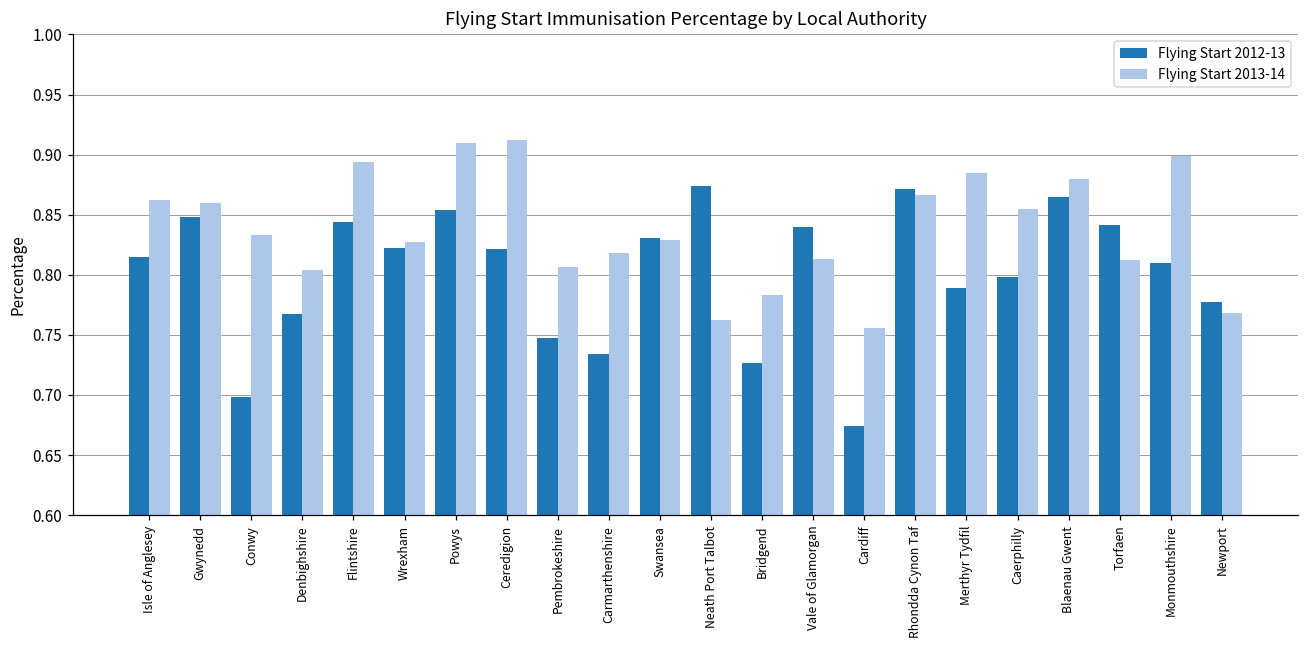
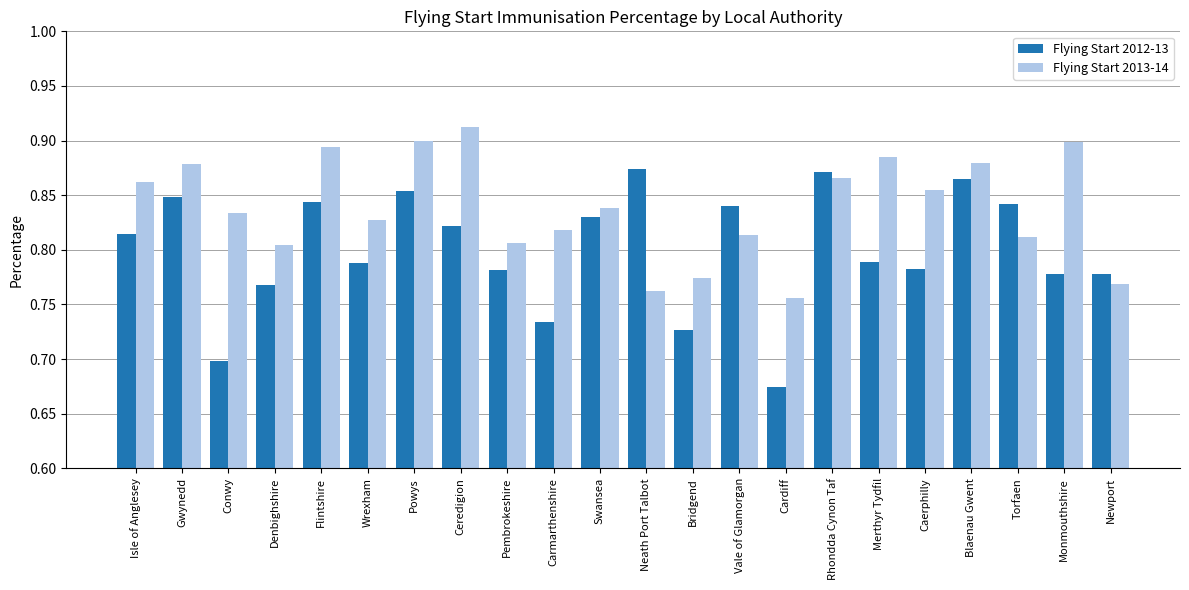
  {
    "Flying Start 2012-13": {
      "Isle of Anglesey": 0.815,
      "Gwynedd": 0.848,
      "Conwy": 0.699,
      "Denbighshire": 0.768,
      "Flintshire": 0.844,
-     "Wrexham": 0.822,
+     "Wrexham": 0.788,
      "Powys": 0.854,
      "Ceredigion": 0.821,
-     "Pembrokeshire": 0.747,
+     "Pembrokeshire": 0.782,
      "Carmarthenshire": 0.734,
      "Swansea": 0.830,
      "Neath Port Talbot": 0.874,
      "Bridgend": 0.727,
      "Vale of Glamorgan": 0.840,
      "Cardiff": 0.674,
      "Rhondda Cynon Taf": 0.871,
      "Merthyr Tydfil": 0.789,
-     "Caerphilly": 0.798,
+     "Caerphilly": 0.783,
      "Blaenau Gwent": 0.865,
      "Torfaen": 0.842,
-     "Monmouthshire": 0.810,
+     "Monmouthshire": 0.778,
      "Newport": 0.778
    },
    "Flying Start 2013-14": {
      "Isle of Anglesey": 0.863,
-     "Gwynedd": 0.860,
+     "Gwynedd": 0.879,
      "Conwy": 0.833,
      "Denbighshire": 0.804,
      "Flintshire": 0.894,
      "Wrexham": 0.827,
-     "Powys": 0.909,
+     "Powys": 0.899,
      "Ceredigion": 0.912,
      "Pembrokeshire": 0.807,
      "Carmarthenshire": 0.818,
-     "Swansea": 0.829,
+     "Swansea": 0.839,
      "Neath Port Talbot": 0.763,
-     "Bridgend": 0.783,
+     "Bridgend": 0.775,
      "Vale of Glamorgan": 0.813,
      "Cardiff": 0.756,
      "Rhondda Cynon Taf": 0.866,
      "Merthyr Tydfil": 0.885,
      "Caerphilly": 0.854,
      "Blaenau Gwent": 0.880,
      "Torfaen": 0.812,
      "Monmouthshire": 0.899,
      "Newport": 0.768
    }
  }
